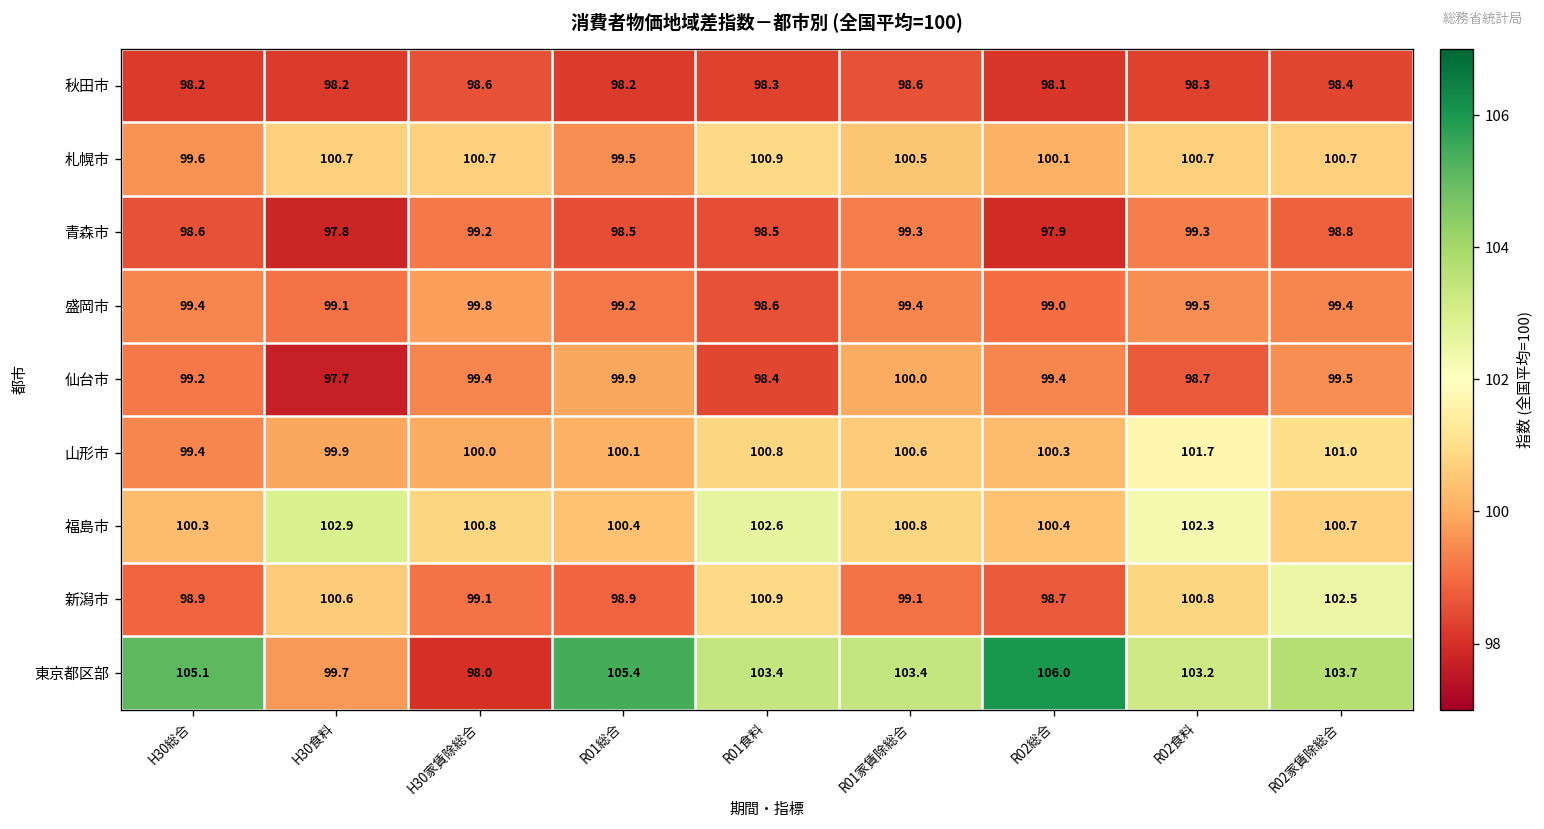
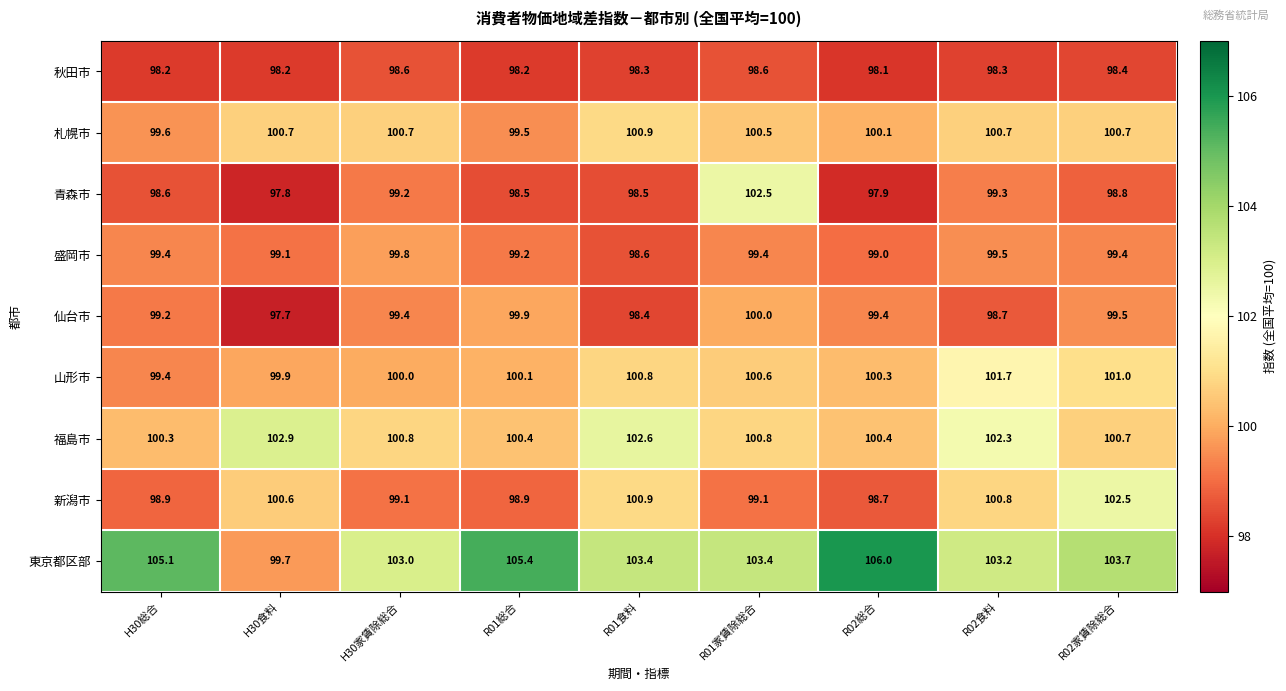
  {
    "秋田市": {
      "H30総合": 98.2,
      "H30食料": 98.2,
      "H30家賃除総合": 98.6,
      "R01総合": 98.2,
      "R01食料": 98.3,
      "R01家賃除総合": 98.6,
      "R02総合": 98.1,
      "R02食料": 98.3,
      "R02家賃除総合": 98.4
    },
    "札幌市": {
      "H30総合": 99.6,
      "H30食料": 100.7,
      "H30家賃除総合": 100.7,
      "R01総合": 99.5,
      "R01食料": 100.9,
      "R01家賃除総合": 100.5,
      "R02総合": 100.1,
      "R02食料": 100.7,
      "R02家賃除総合": 100.7
    },
    "青森市": {
      "H30総合": 98.6,
      "H30食料": 97.8,
      "H30家賃除総合": 99.2,
      "R01総合": 98.5,
      "R01食料": 98.5,
-     "R01家賃除総合": 99.3,
+     "R01家賃除総合": 102.5,
      "R02総合": 97.9,
      "R02食料": 99.3,
      "R02家賃除総合": 98.8
    },
    "盛岡市": {
      "H30総合": 99.4,
      "H30食料": 99.1,
      "H30家賃除総合": 99.8,
      "R01総合": 99.2,
      "R01食料": 98.6,
      "R01家賃除総合": 99.4,
      "R02総合": 99.0,
      "R02食料": 99.5,
      "R02家賃除総合": 99.4
    },
    "仙台市": {
      "H30総合": 99.2,
      "H30食料": 97.7,
      "H30家賃除総合": 99.4,
      "R01総合": 99.9,
      "R01食料": 98.4,
      "R01家賃除総合": 100.0,
      "R02総合": 99.4,
      "R02食料": 98.7,
      "R02家賃除総合": 99.5
    },
    "山形市": {
      "H30総合": 99.4,
      "H30食料": 99.9,
      "H30家賃除総合": 100.0,
      "R01総合": 100.1,
      "R01食料": 100.8,
      "R01家賃除総合": 100.6,
      "R02総合": 100.3,
      "R02食料": 101.7,
      "R02家賃除総合": 101.0
    },
    "福島市": {
      "H30総合": 100.3,
      "H30食料": 102.9,
      "H30家賃除総合": 100.8,
      "R01総合": 100.4,
      "R01食料": 102.6,
      "R01家賃除総合": 100.8,
      "R02総合": 100.4,
      "R02食料": 102.3,
      "R02家賃除総合": 100.7
    },
    "新潟市": {
      "H30総合": 98.9,
      "H30食料": 100.6,
      "H30家賃除総合": 99.1,
      "R01総合": 98.9,
      "R01食料": 100.9,
      "R01家賃除総合": 99.1,
      "R02総合": 98.7,
      "R02食料": 100.8,
      "R02家賃除総合": 102.5
    },
    "東京都区部": {
      "H30総合": 105.1,
      "H30食料": 99.7,
-     "H30家賃除総合": 98.0,
+     "H30家賃除総合": 103.0,
      "R01総合": 105.4,
      "R01食料": 103.4,
      "R01家賃除総合": 103.4,
      "R02総合": 106.0,
      "R02食料": 103.2,
      "R02家賃除総合": 103.7
    }
  }
